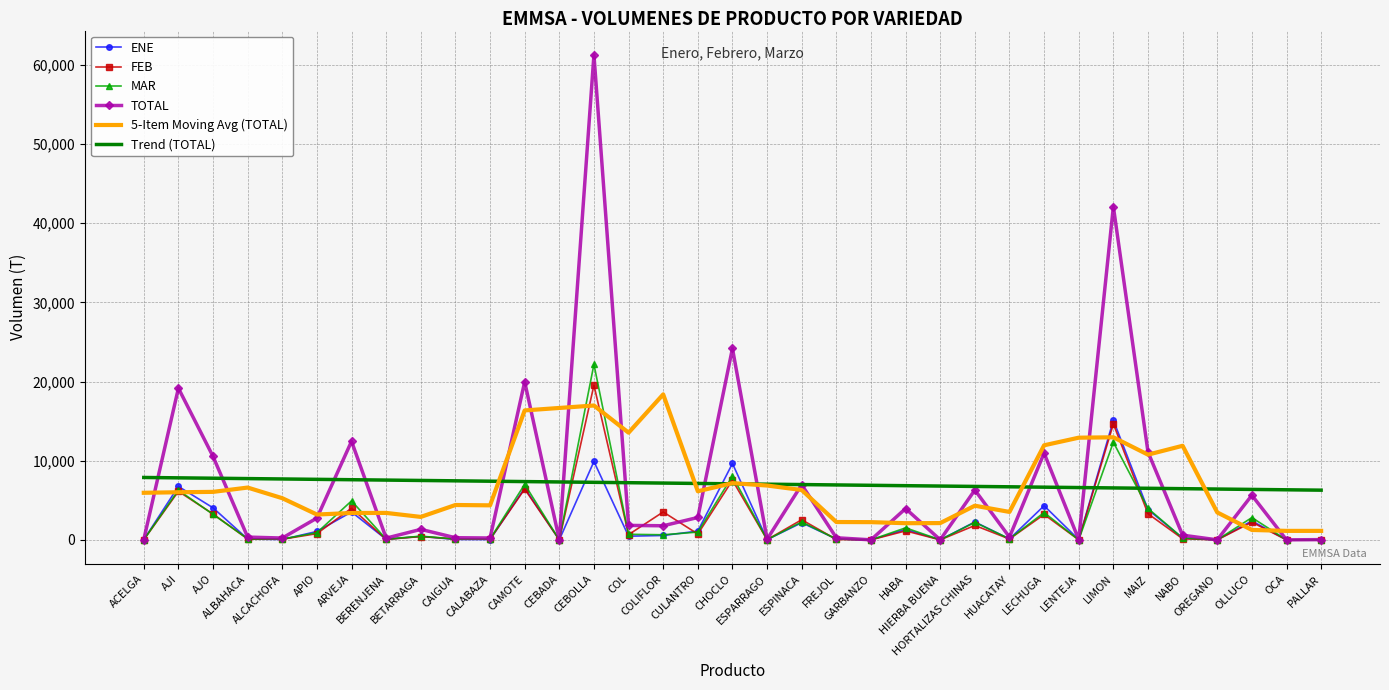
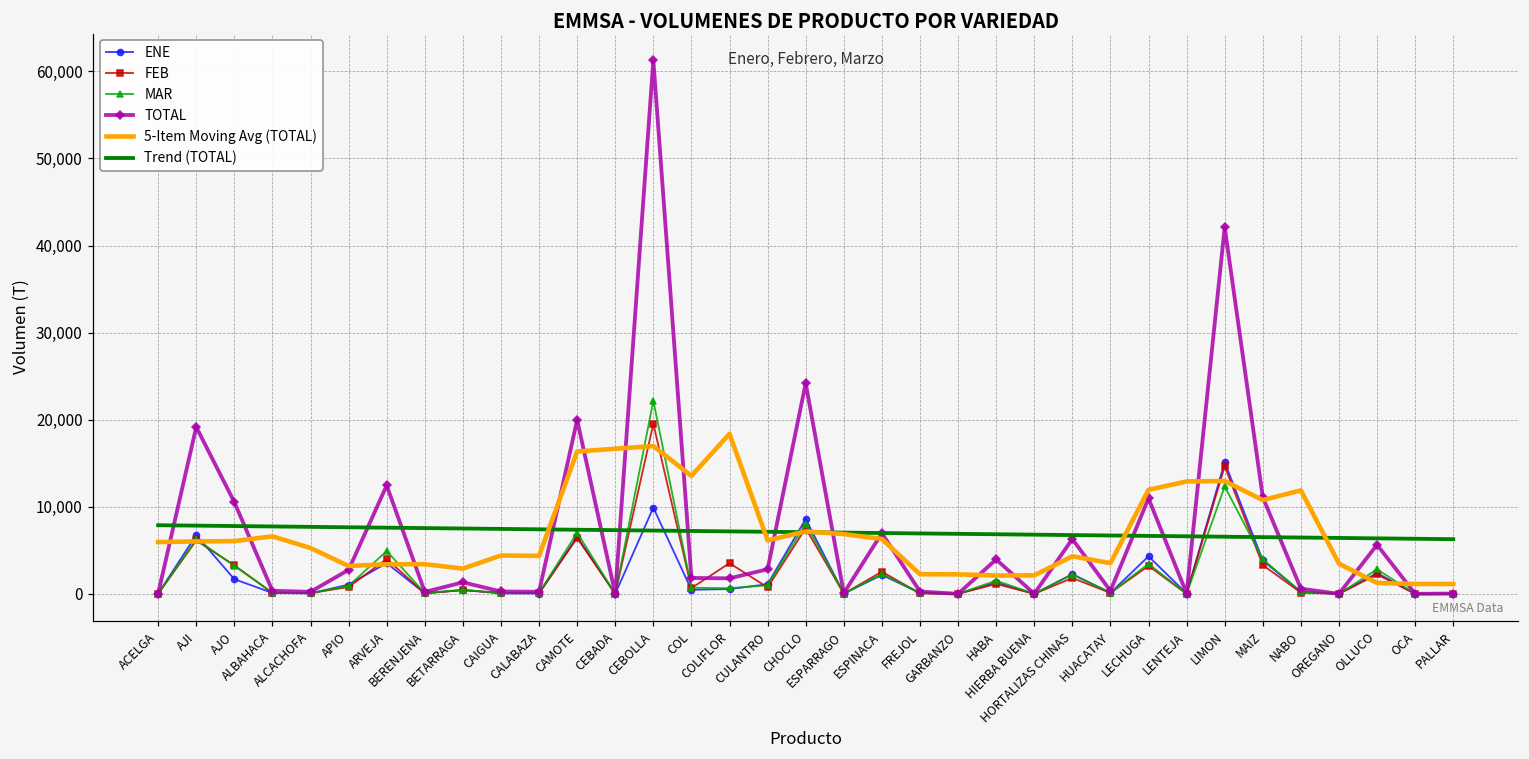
  {
    "ENE": {
      "AJI": "7,000",
-     "AJO": "4,000",
+     "AJO": "2,000",
      "CEBOLLA": "10,000",
-     "CHOCLO": "10,000",
+     "CHOCLO": "9,000",
      "LECHUGA": "4,000",
      "LIMON": "15,000"
    },
    "FEB": {
      "ARVEJA": "4,000",
      "CEBOLLA": "20,000",
      "COLIFLOR": "4,000",
      "CHOCLO": "8,000",
      "HORTALIZAS CHINAS": "2,000",
      "LIMON": "15,000",
      "MAIZ": "3,000"
    },
    "TOTAL": {
      "AJI": "19,000",
      "AJO": "11,000",
      "APIO": "3,000",
      "ARVEJA": "12,000",
      "BETARRAGA": "1,000",
      "CAMOTE": "20,000",
      "CEBOLLA": "61,000",
      "COL": "2,000",
      "COLIFLOR": "2,000",
      "CULANTRO": "3,000",
      "CHOCLO": "24,000",
      "HABA": "4,000",
      "HORTALIZAS CHINAS": "6,000",
      "LECHUGA": "11,000",
      "LIMON": "42,000",
      "MAIZ": "11,000",
      "NABO": "1,000",
      "OLLUCO": "6,000"
    },
    "5-Item Moving Avg (TOTAL)": {
      "ACELGA": "6,000",
      "AJO": "6,000",
      "ALBAHACA": "7,000",
      "ALCACHOFA": "5,000",
      "APIO": "3,000",
      "BERENJENA": "3,000",
      "BETARRAGA": "3,000",
      "CAIGUA": "4,000",
      "CALABAZA": "4,000",
      "CAMOTE": "16,000",
      "CEBADA": "17,000",
      "CEBOLLA": "17,000",
      "COL": "14,000",
      "COLIFLOR": "18,000",
      "CULANTRO": "6,000",
      "ESPINACA": "6,000",
      "FREJOL": "2,000",
      "GARBANZO": "2,000",
      "HABA": "2,000",
      "HIERBA BUENA": "2,000",
      "HORTALIZAS CHINAS": "4,000",
      "HUACATAY": "4,000",
      "LECHUGA": "12,000",
      "LENTEJA": "13,000",
      "LIMON": "13,000",
      "MAIZ": "11,000",
      "NABO": "12,000",
      "OREGANO": "3,000",
      "OLLUCO": "1,000",
      "OCA": "1,000",
      "PALLAR": "1,000"
    }
  }
